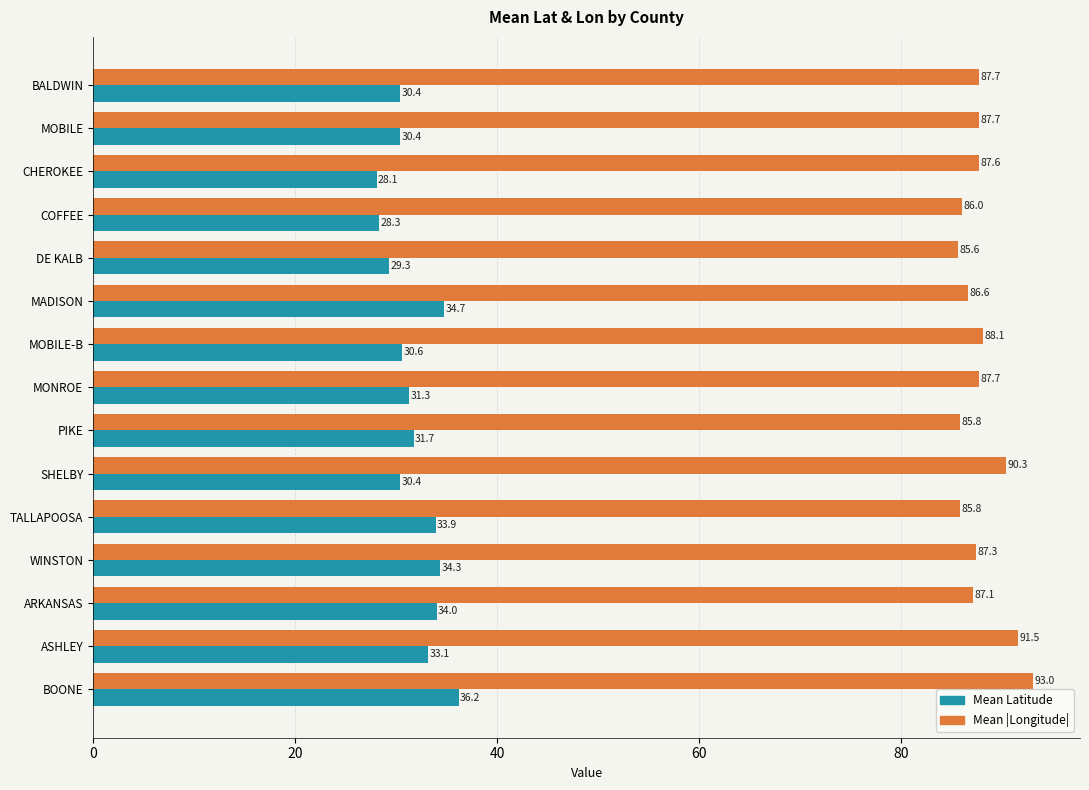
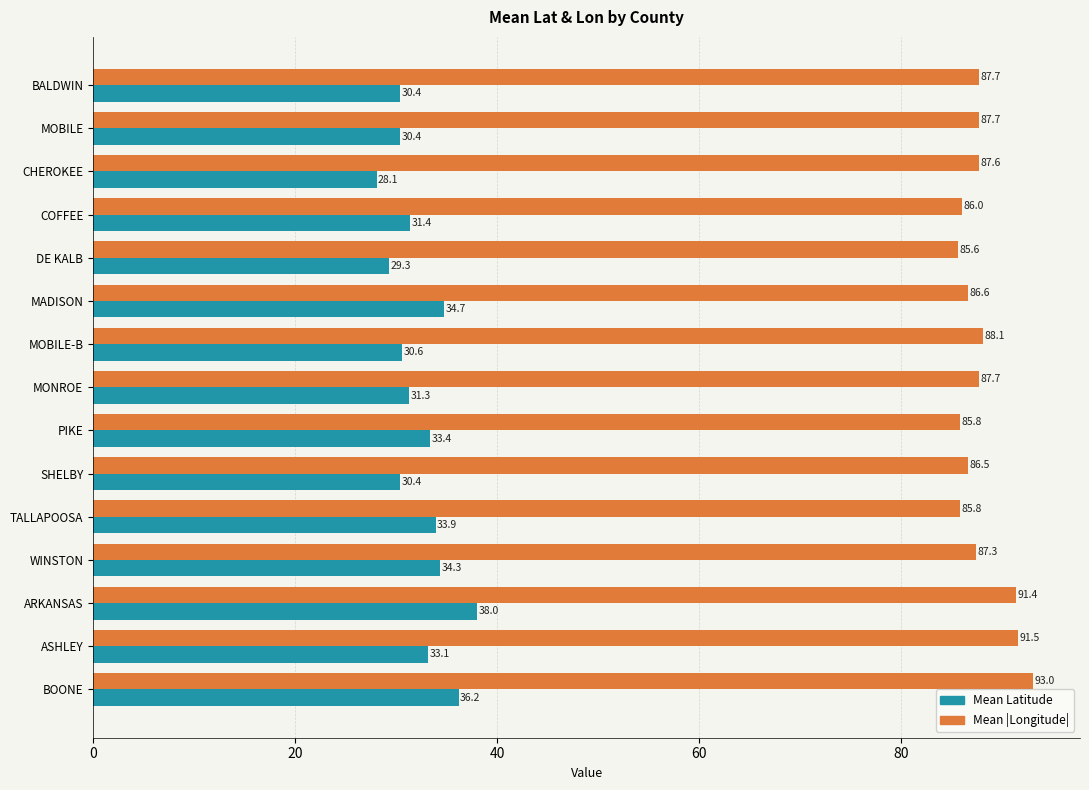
  {
    "Mean Latitude": {
      "BALDWIN": 30.4,
      "MOBILE": 30.4,
      "CHEROKEE": 28.1,
-     "COFFEE": 28.3,
+     "COFFEE": 31.4,
      "DE KALB": 29.3,
      "MADISON": 34.7,
      "MOBILE-B": 30.6,
      "MONROE": 31.3,
-     "PIKE": 31.7,
+     "PIKE": 33.4,
      "SHELBY": 30.4,
      "TALLAPOOSA": 33.9,
      "WINSTON": 34.3,
-     "ARKANSAS": 34.0,
+     "ARKANSAS": 38.0,
      "ASHLEY": 33.1,
      "BOONE": 36.2
    },
    "Mean |Longitude|": {
      "BALDWIN": 87.7,
      "MOBILE": 87.7,
      "CHEROKEE": 87.6,
      "COFFEE": 86.0,
      "DE KALB": 85.6,
      "MADISON": 86.6,
      "MOBILE-B": 88.1,
      "MONROE": 87.7,
      "PIKE": 85.8,
-     "SHELBY": 90.3,
+     "SHELBY": 86.5,
      "TALLAPOOSA": 85.8,
      "WINSTON": 87.3,
-     "ARKANSAS": 87.1,
+     "ARKANSAS": 91.4,
      "ASHLEY": 91.5,
      "BOONE": 93.0
    }
  }
